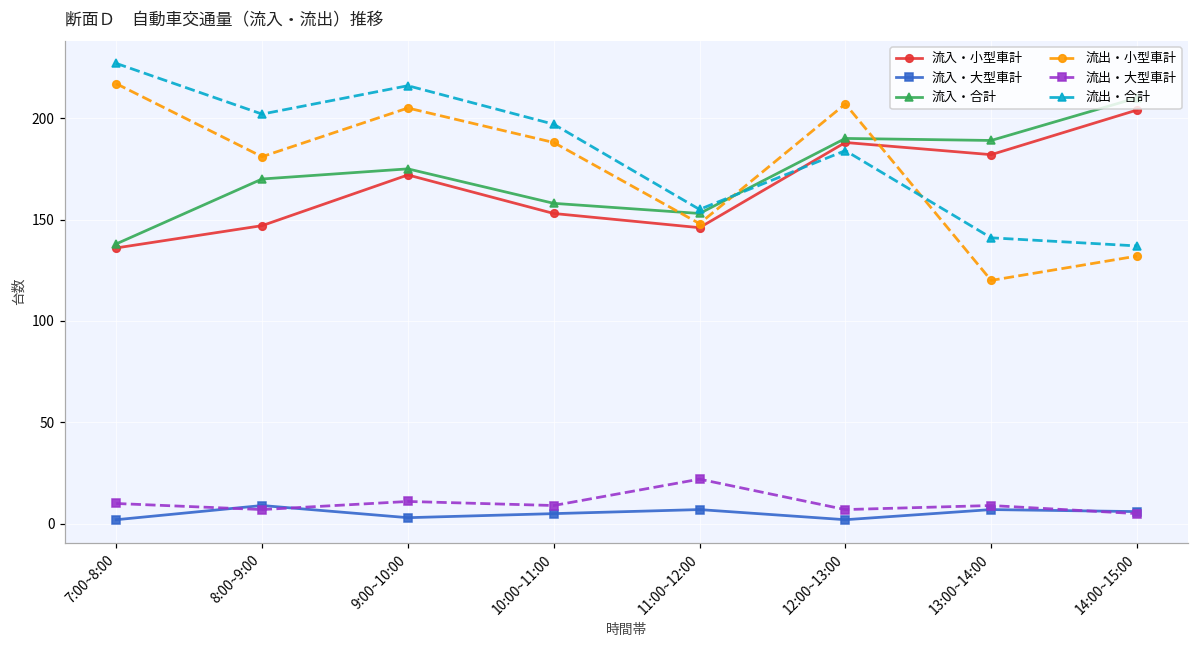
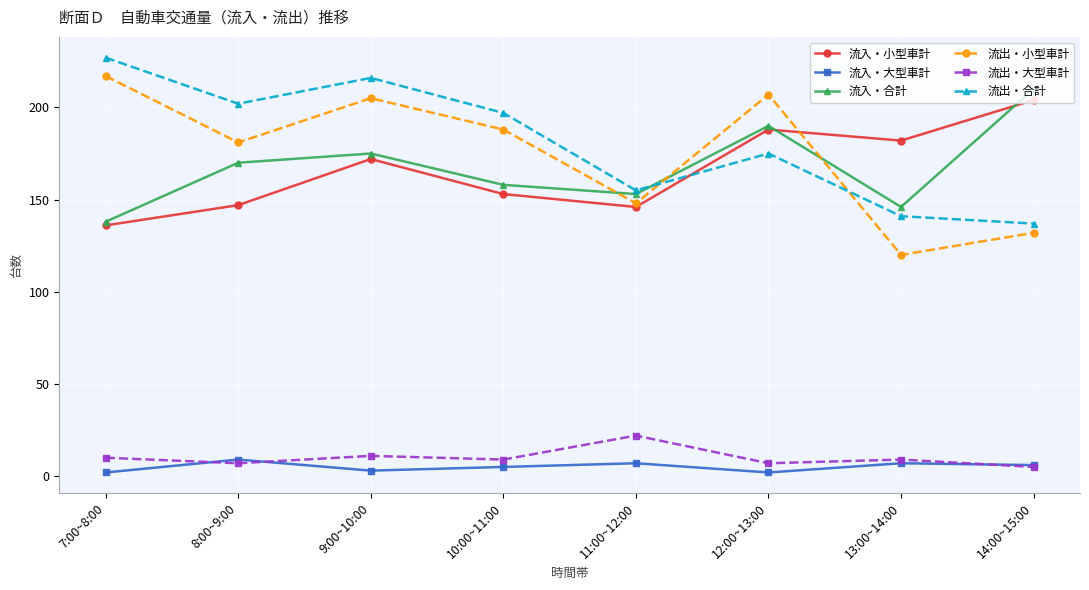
  {
    "流入・小型車計": {
      "7:00~8:00": 136,
      "8:00~9:00": 147,
      "9:00~10:00": 172,
      "10:00~11:00": 153,
      "11:00~12:00": 146,
      "12:00~13:00": 188,
      "13:00~14:00": 182
    },
    "流入・大型車計": {
      "7:00~8:00": 2,
      "8:00~9:00": 9,
      "9:00~10:00": 3,
      "10:00~11:00": 5,
      "11:00~12:00": 7,
      "12:00~13:00": 2,
      "13:00~14:00": 7
    },
    "流入・合計": {
      "7:00~8:00": 138,
      "8:00~9:00": 170,
      "9:00~10:00": 175,
      "10:00~11:00": 158,
      "11:00~12:00": 153,
      "12:00~13:00": 190,
-     "13:00~14:00": 189
+     "13:00~14:00": 146
    },
    "流出・小型車計": {
      "7:00~8:00": 217,
      "8:00~9:00": 181,
      "9:00~10:00": 205,
      "10:00~11:00": 188,
      "11:00~12:00": 148,
      "12:00~13:00": 207,
      "13:00~14:00": 120,
      "14:00~15:00": 132
    },
    "流出・大型車計": {
      "7:00~8:00": 10,
      "8:00~9:00": 7,
      "9:00~10:00": 11,
      "10:00~11:00": 9,
      "11:00~12:00": 22,
      "12:00~13:00": 7,
      "13:00~14:00": 9
    },
    "流出・合計": {
      "7:00~8:00": 227,
      "8:00~9:00": 202,
      "9:00~10:00": 216,
      "10:00~11:00": 197,
      "11:00~12:00": 155,
-     "12:00~13:00": 184,
+     "12:00~13:00": 175,
      "13:00~14:00": 141,
      "14:00~15:00": 137
    }
  }
